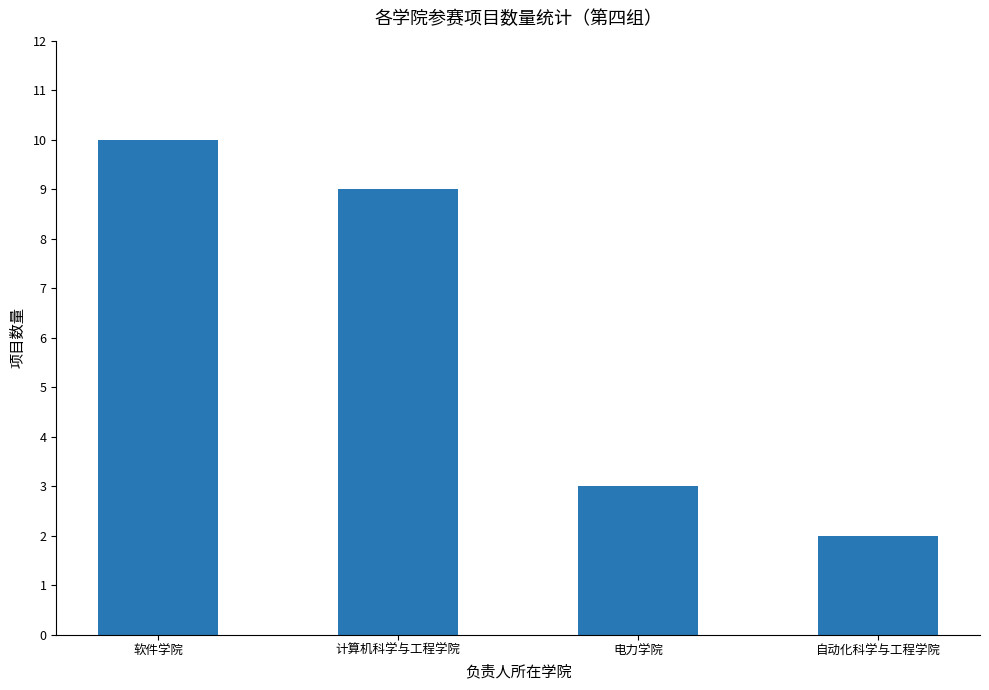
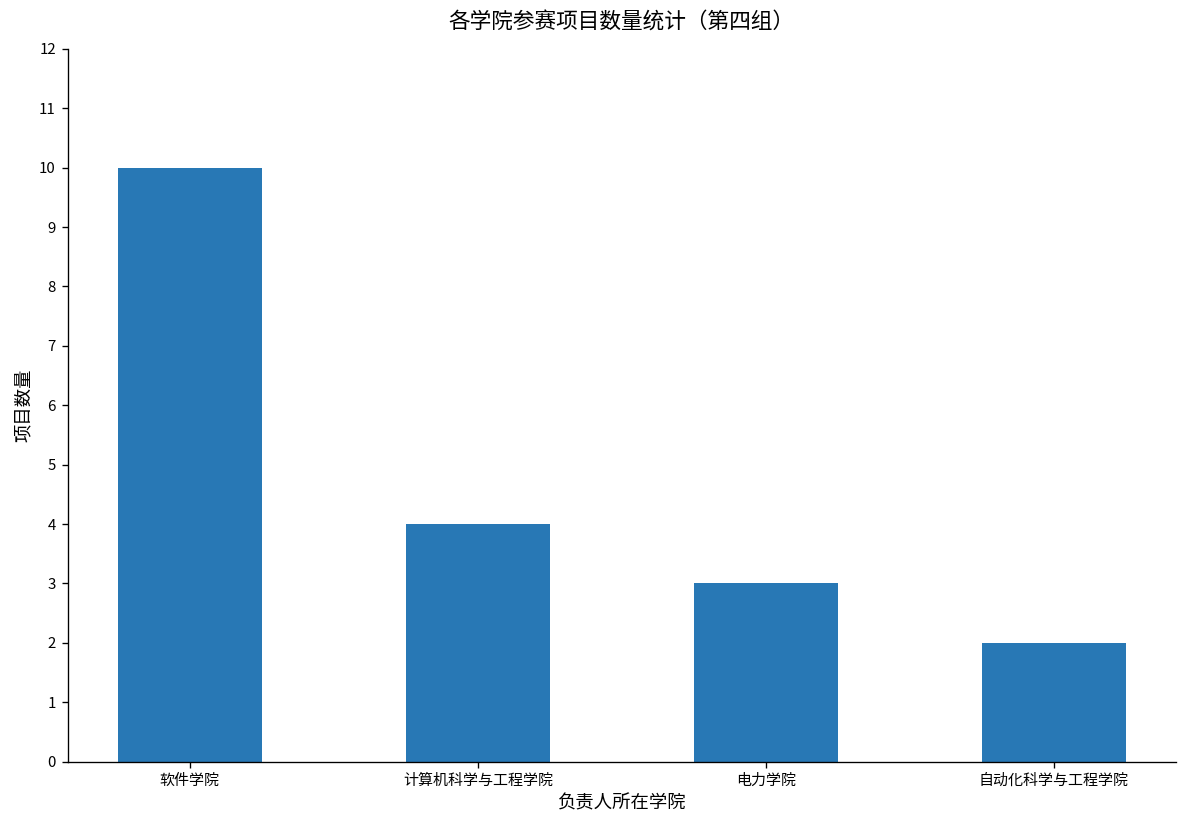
  {
    "软件学院": 10,
-   "计算机科学与工程学院": 9,
+   "计算机科学与工程学院": 4,
    "电力学院": 3,
    "自动化科学与工程学院": 2
  }
